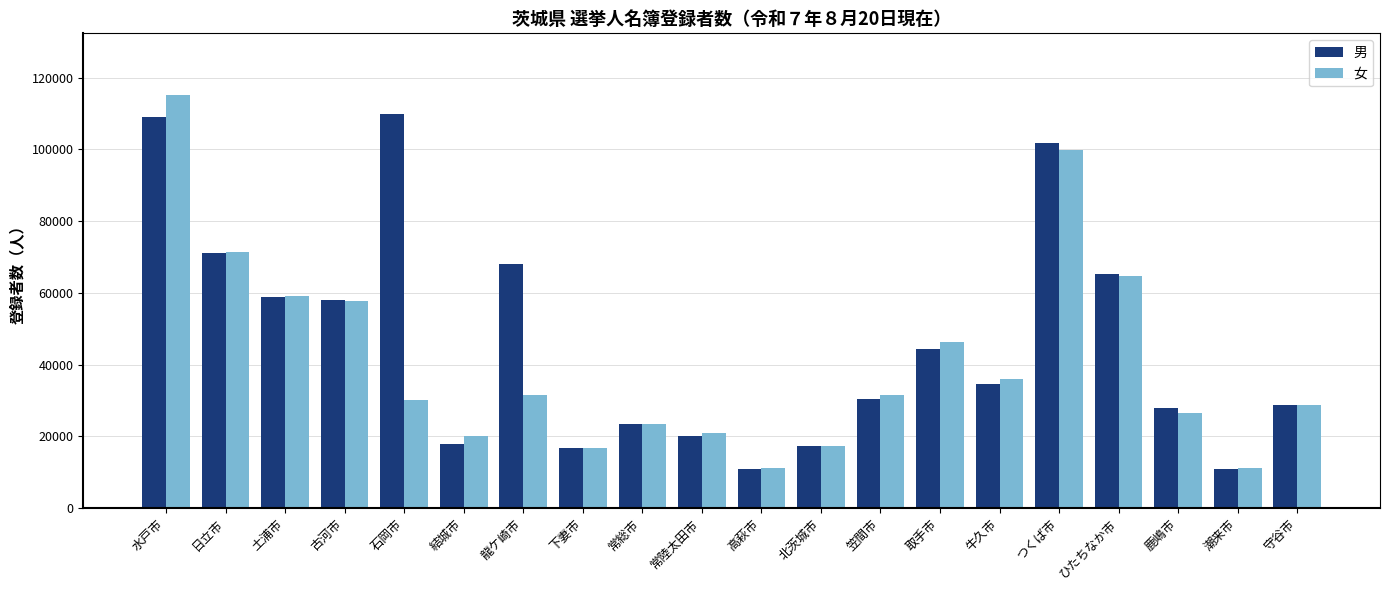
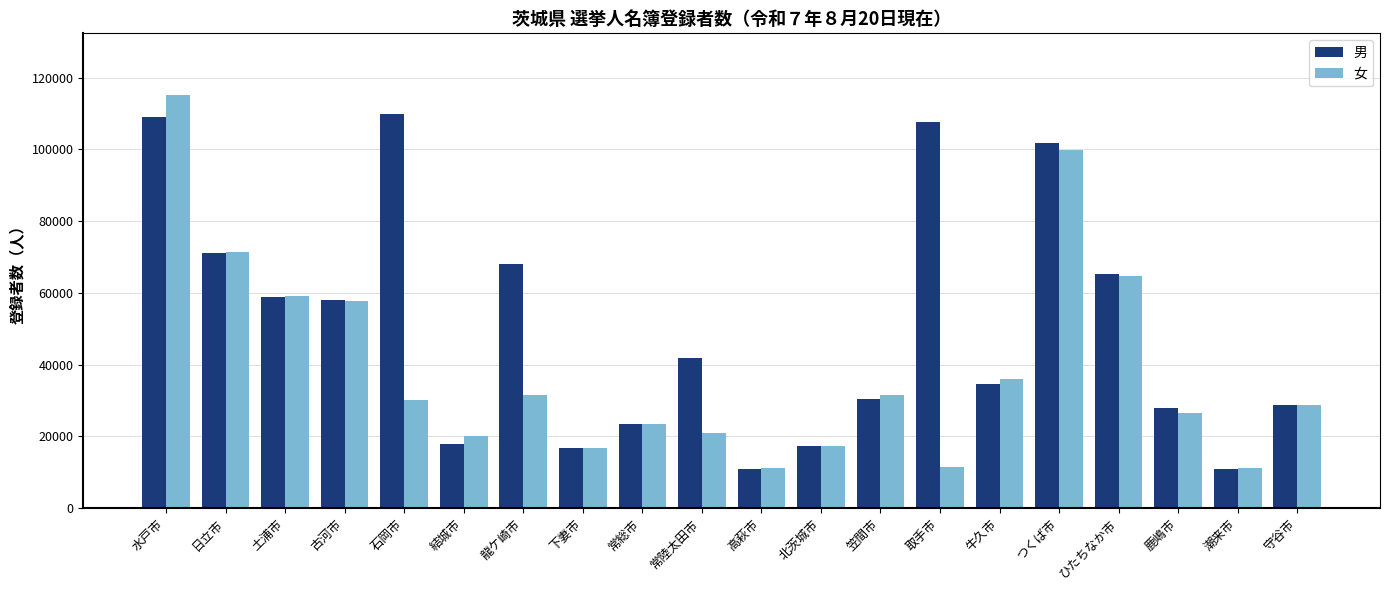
  {
    "男": {
      "水戸市": 109000,
      "日立市": 71000,
      "土浦市": 59000,
      "古河市": 58000,
      "石岡市": 110000,
      "結城市": 18000,
      "龍ケ崎市": 68000,
      "下妻市": 17000,
      "常総市": 24000,
-     "常陸太田市": 20000,
+     "常陸太田市": 42000,
      "高萩市": 11000,
      "北茨城市": 17000,
      "笠間市": 30000,
-     "取手市": 44000,
+     "取手市": 108000,
      "牛久市": 35000,
      "つくば市": 102000,
      "ひたちなか市": 65000,
      "鹿嶋市": 28000,
      "潮来市": 11000,
      "守谷市": 29000
    },
    "女": {
      "水戸市": 115000,
      "日立市": 71000,
      "土浦市": 59000,
      "古河市": 58000,
      "石岡市": 30000,
      "結城市": 20000,
      "龍ケ崎市": 32000,
      "下妻市": 17000,
      "常総市": 23000,
      "常陸太田市": 21000,
      "高萩市": 11000,
      "北茨城市": 17000,
      "笠間市": 32000,
-     "取手市": 46000,
+     "取手市": 11000,
      "牛久市": 36000,
      "つくば市": 100000,
      "ひたちなか市": 65000,
      "鹿嶋市": 27000,
      "潮来市": 11000,
      "守谷市": 29000
    }
  }
